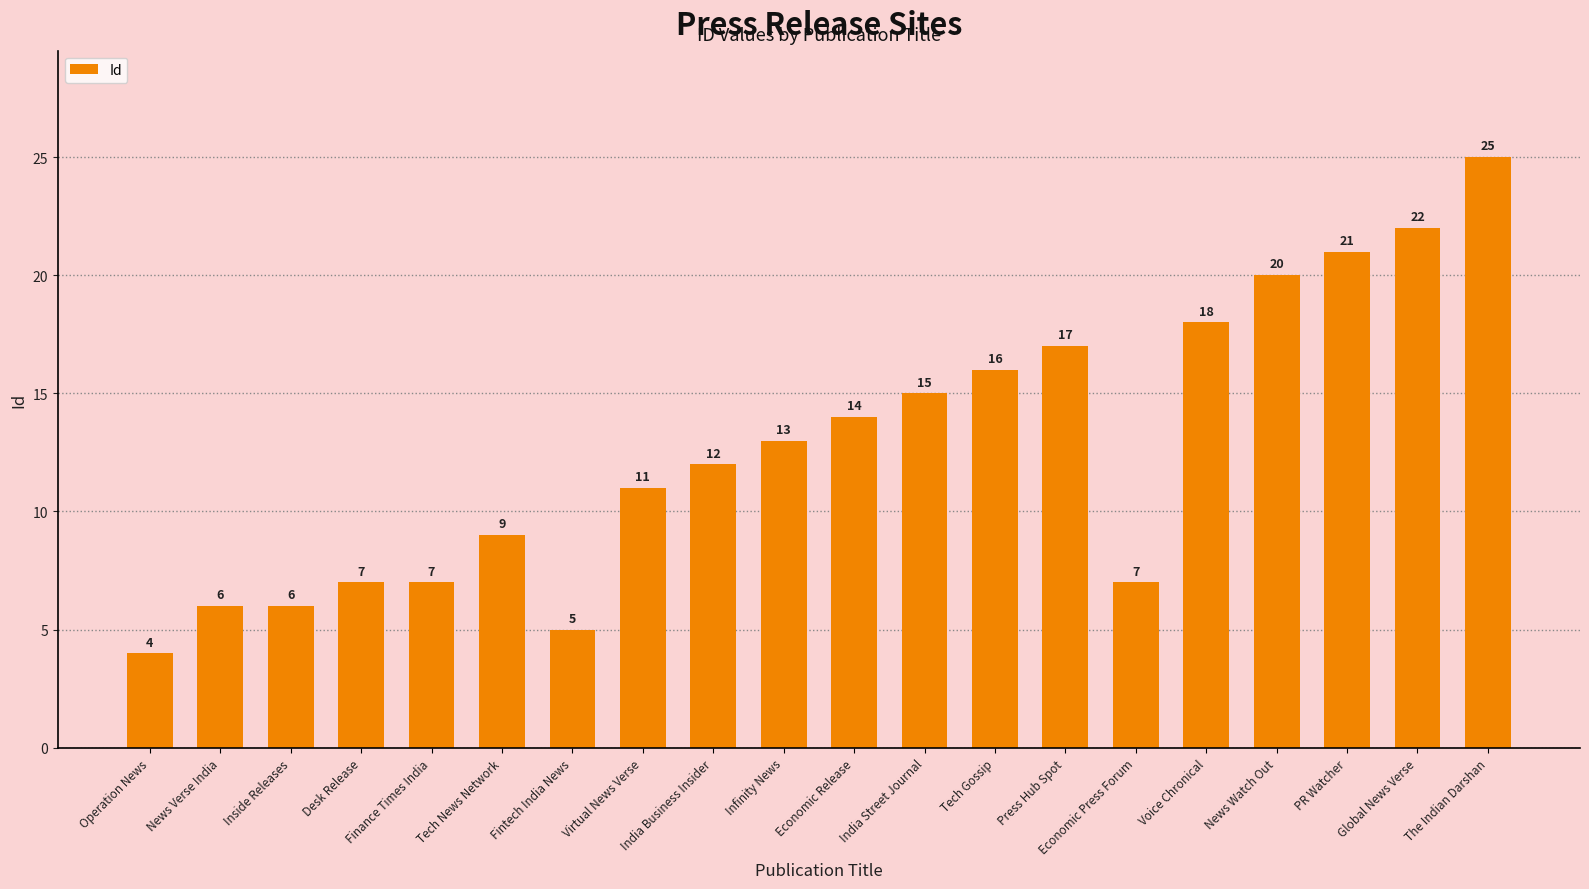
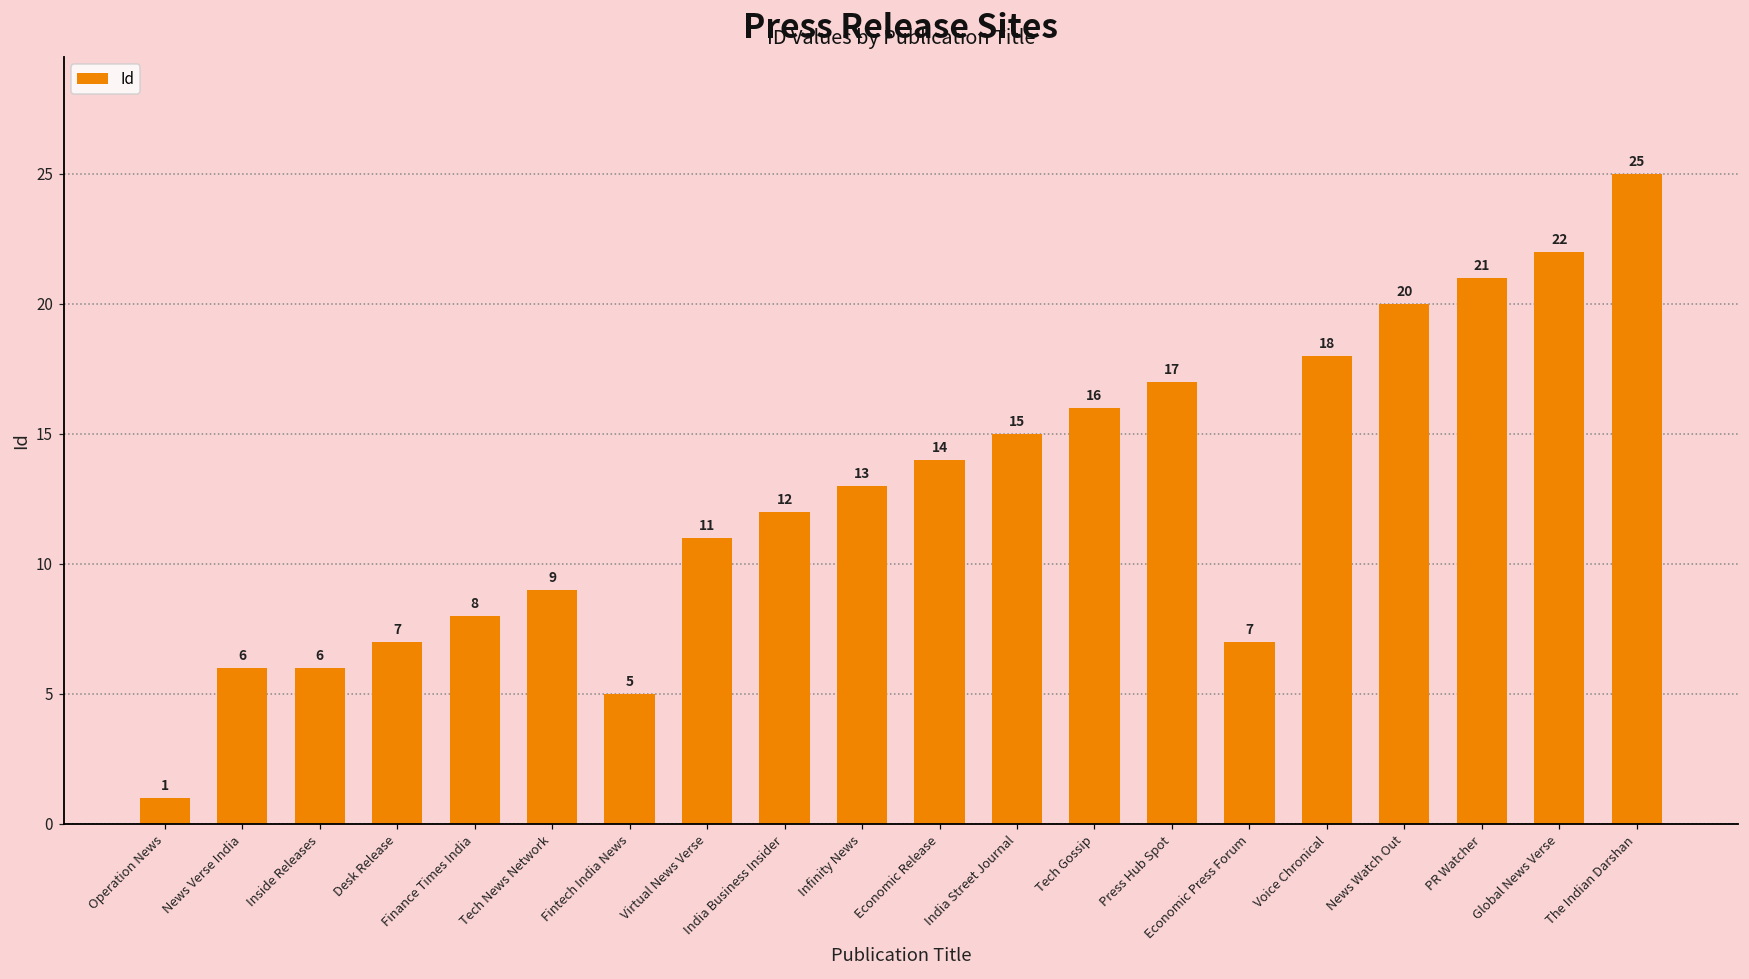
  {
-   "Operation News": 4,
+   "Operation News": 1,
    "News Verse India": 6,
    "Inside Releases": 6,
    "Desk Release": 7,
-   "Finance Times India": 7,
+   "Finance Times India": 8,
    "Tech News Network": 9,
    "Fintech India News": 5,
    "Virtual News Verse": 11,
    "India Business Insider": 12,
    "Infinity News": 13,
    "Economic Release": 14,
    "India Street Journal": 15,
    "Tech Gossip": 16,
    "Press Hub Spot": 17,
    "Economic Press Forum": 7,
    "Voice Chronical": 18,
    "News Watch Out": 20,
    "PR Watcher": 21,
    "Global News Verse": 22,
    "The Indian Darshan": 25
  }
